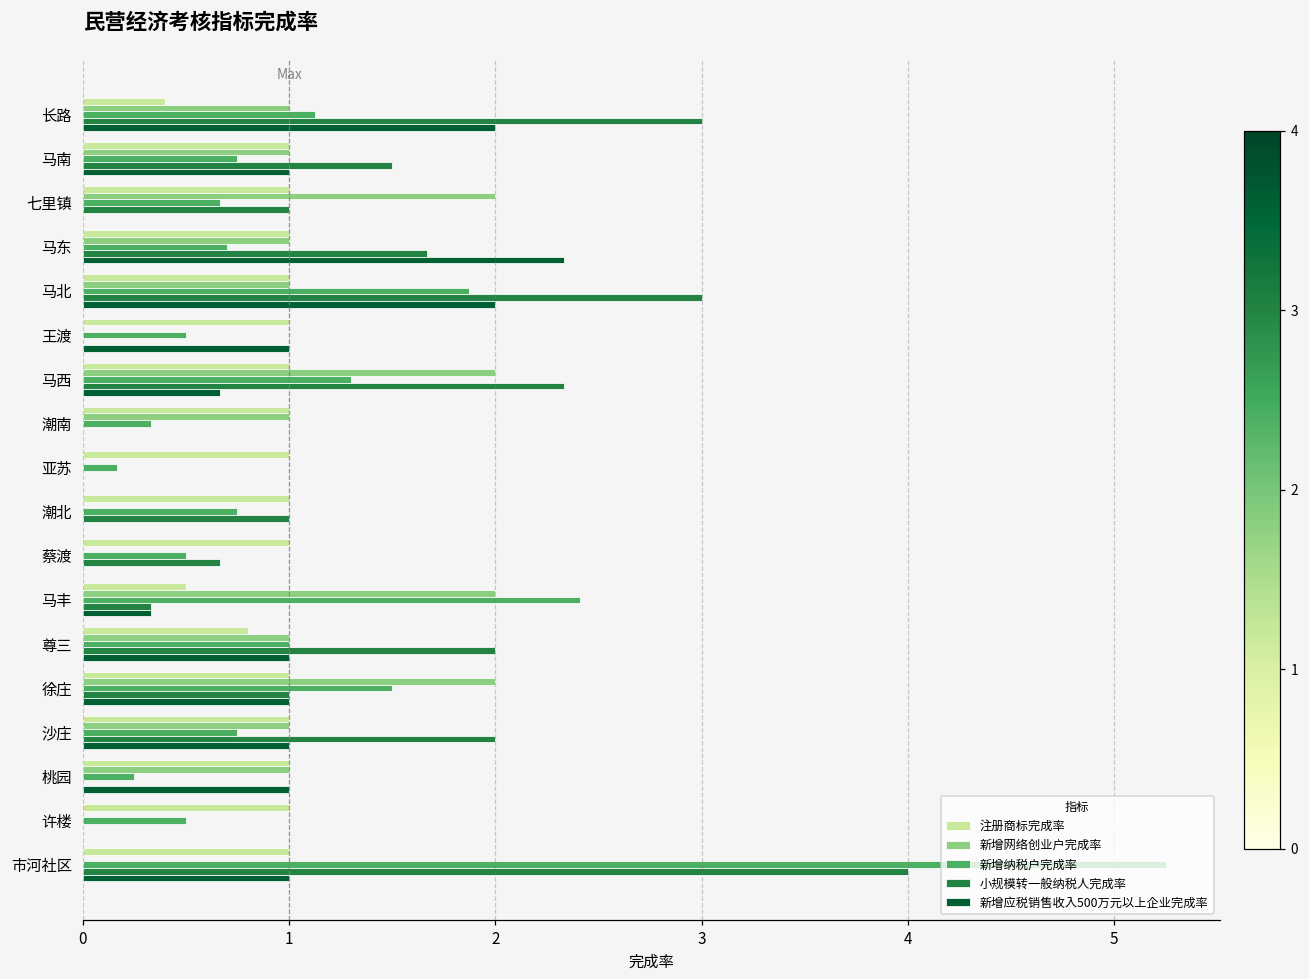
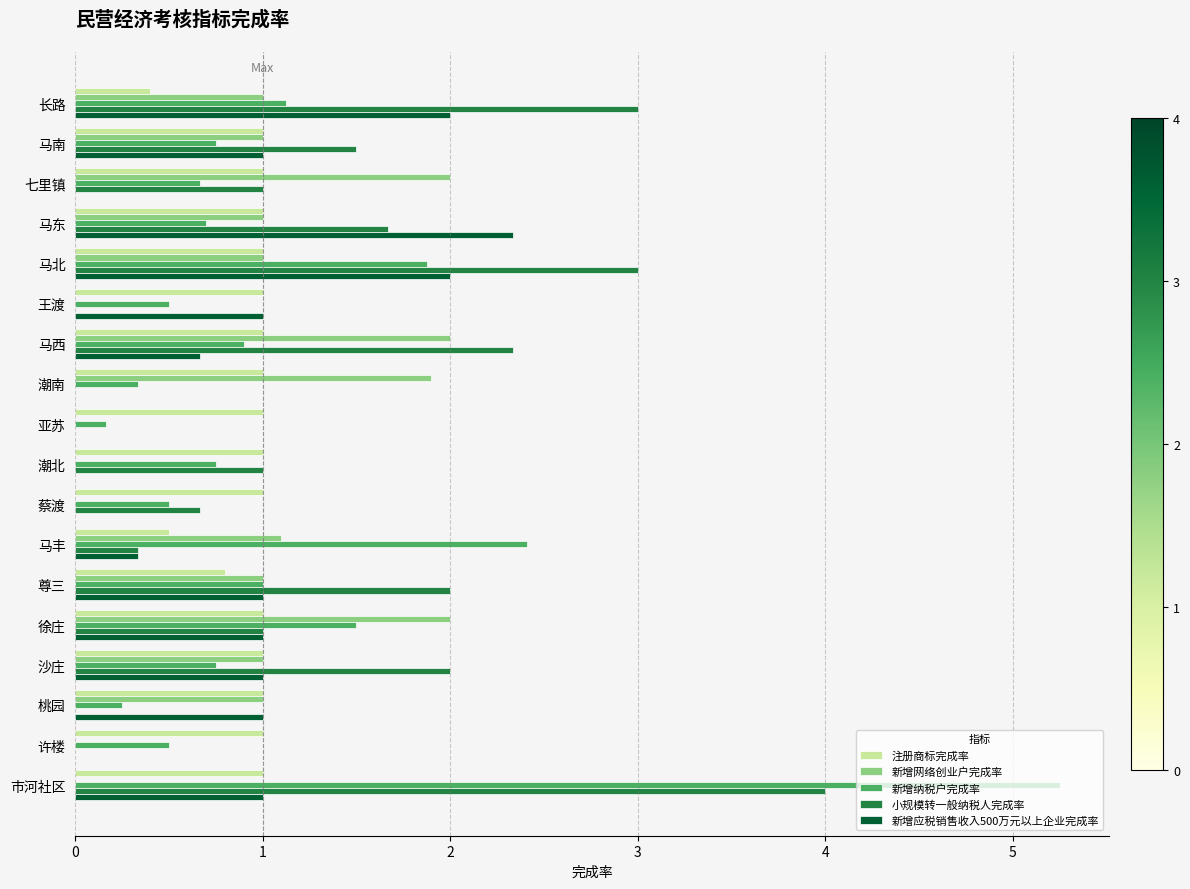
  {
    "注册商标完成率": {
      "长路": 0.4,
      "马南": 1.0,
      "七里镇": 1.0,
      "马东": 1.0,
      "马北": 1.0,
      "王渡": 1.0,
      "马西": 1.0,
      "潮南": 1.0,
      "亚苏": 1.0,
      "潮北": 1.0,
      "蔡渡": 1.0,
      "马丰": 0.5,
      "尊三": 0.8,
      "徐庄": 1.0,
      "沙庄": 1.0,
      "桃园": 1.0,
      "许楼": 1.0,
      "市河社区": 1.0
    },
    "新增网络创业户完成率": {
      "长路": 1.0,
      "马南": 1.0,
      "七里镇": 2.0,
      "马东": 1.0,
      "马北": 1.0,
      "王渡": 0.0,
      "马西": 2.0,
-     "潮南": 1.0,
+     "潮南": 1.9,
      "亚苏": 0.0,
      "潮北": 0.0,
      "蔡渡": 0.0,
-     "马丰": 2.0,
+     "马丰": 1.1,
      "尊三": 1.0,
      "徐庄": 2.0,
      "沙庄": 1.0,
      "桃园": 1.0,
      "许楼": 0.0,
      "市河社区": 0.0
    },
    "新增纳税户完成率": {
      "长路": 1.13,
      "马南": 0.75,
      "七里镇": 0.67,
      "马东": 0.7,
      "马北": 1.88,
      "王渡": 0.5,
-     "马西": 1.3,
+     "马西": 0.9,
      "潮南": 0.33,
      "亚苏": 0.17,
      "潮北": 0.75,
      "蔡渡": 0.5,
      "马丰": 2.4,
      "尊三": 1.0,
      "徐庄": 1.5,
      "沙庄": 0.75,
      "桃园": 0.25,
      "许楼": 0.5
    }
  }
